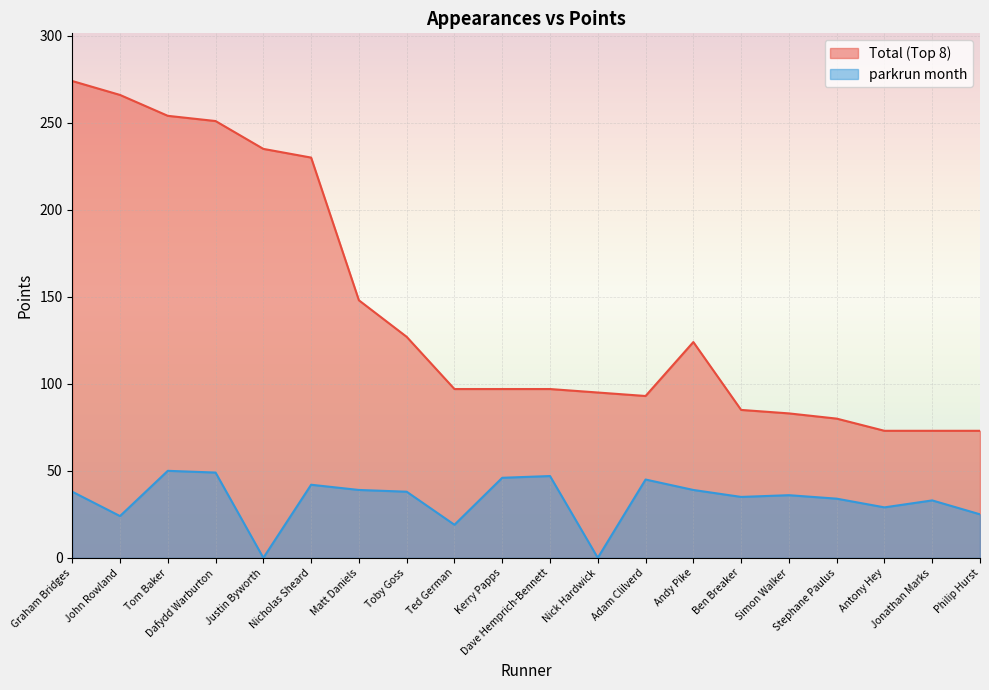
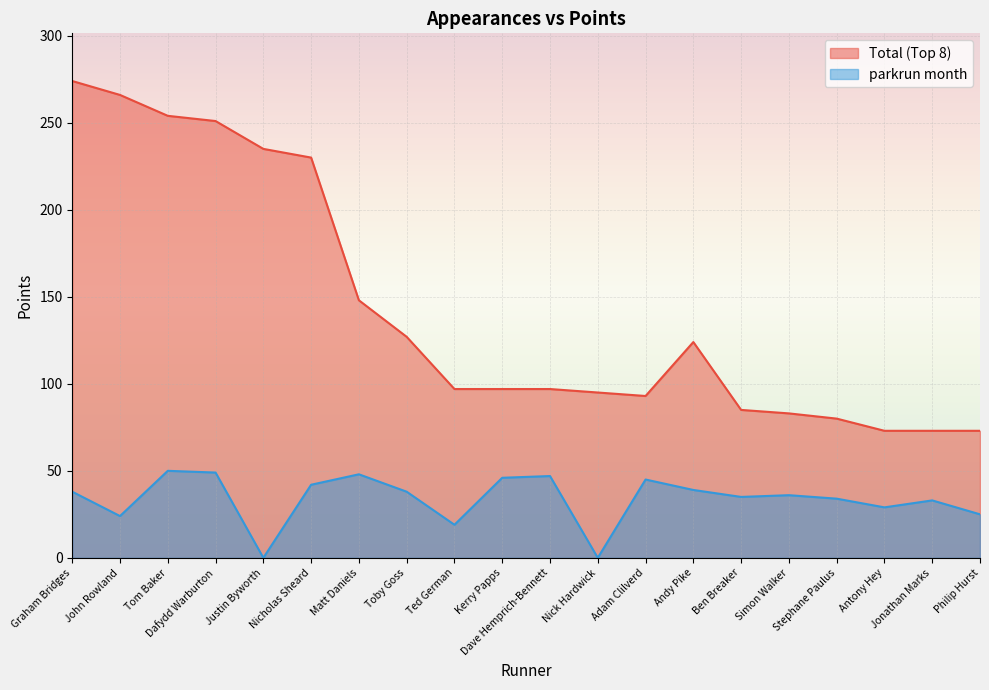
  {
    "Total (Top 8)": {
      "Graham Bridges": 274,
      "John Rowland": 266,
      "Tom Baker": 254,
      "Dafydd Warburton": 251,
      "Justin Byworth": 235,
      "Nicholas Sheard": 230,
      "Matt Daniels": 148,
      "Toby Goss": 127,
      "Ted German": 97,
      "Kerry Papps": 97,
      "Dave Hemprich-Bennett": 97,
      "Nick Hardwick": 95,
      "Adam Clilverd": 93,
      "Andy Pike": 124,
      "Ben Breaker": 85,
      "Simon Walker": 83,
      "Stephane Paulus": 80,
      "Antony Hey": 73,
      "Jonathan Marks": 73,
      "Philip Hurst": 73
    },
    "parkrun month": {
      "Graham Bridges": 38,
      "John Rowland": 24,
      "Tom Baker": 50,
      "Dafydd Warburton": 49,
      "Justin Byworth": 0,
      "Nicholas Sheard": 42,
-     "Matt Daniels": 39,
+     "Matt Daniels": 48,
      "Toby Goss": 38,
      "Ted German": 19,
      "Kerry Papps": 46,
      "Dave Hemprich-Bennett": 47,
      "Nick Hardwick": 0,
      "Adam Clilverd": 45,
      "Andy Pike": 39,
      "Ben Breaker": 35,
      "Simon Walker": 36,
      "Stephane Paulus": 34,
      "Antony Hey": 29,
      "Jonathan Marks": 33,
      "Philip Hurst": 25
    }
  }
